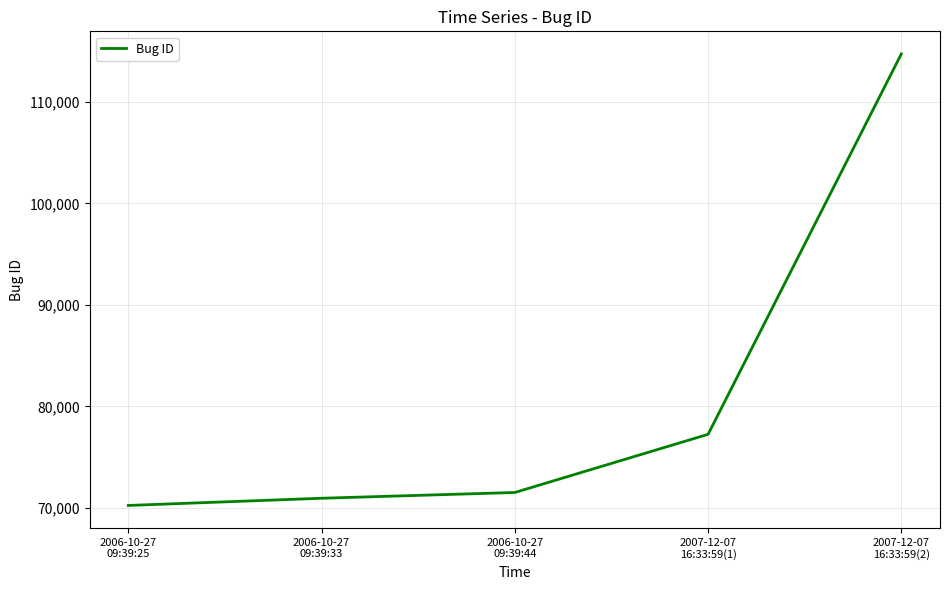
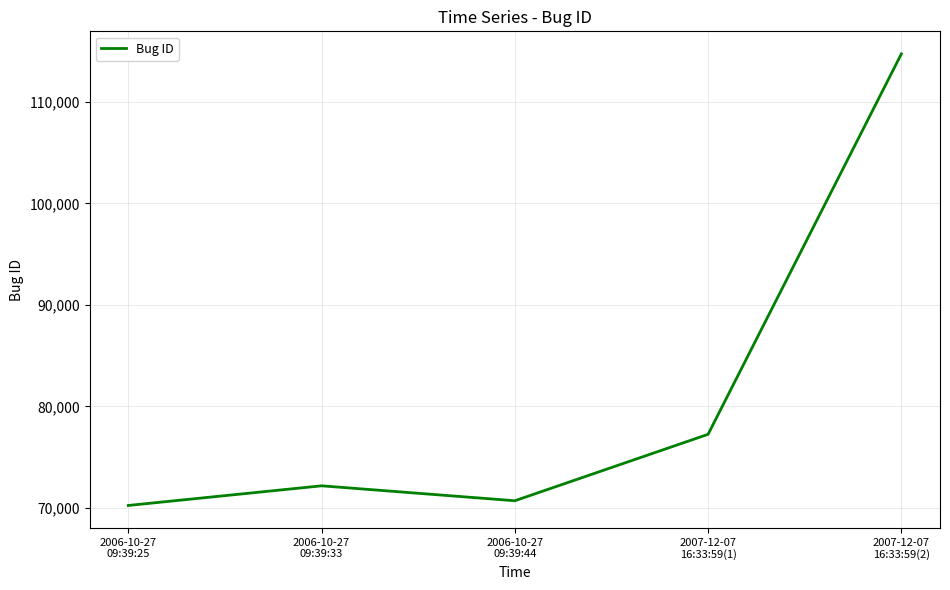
  {
    "2006-10-27 09:39:25": "70,200",
-   "2006-10-27 09:39:33": "71,000",
-   "2006-10-27 09:39:44": "71,500",
+   "2006-10-27 09:39:33": "72,200",
+   "2006-10-27 09:39:44": "70,700",
    "2007-12-07 16:33:59(1)": "77,200",
    "2007-12-07 16:33:59(2)": "114,700"
  }
